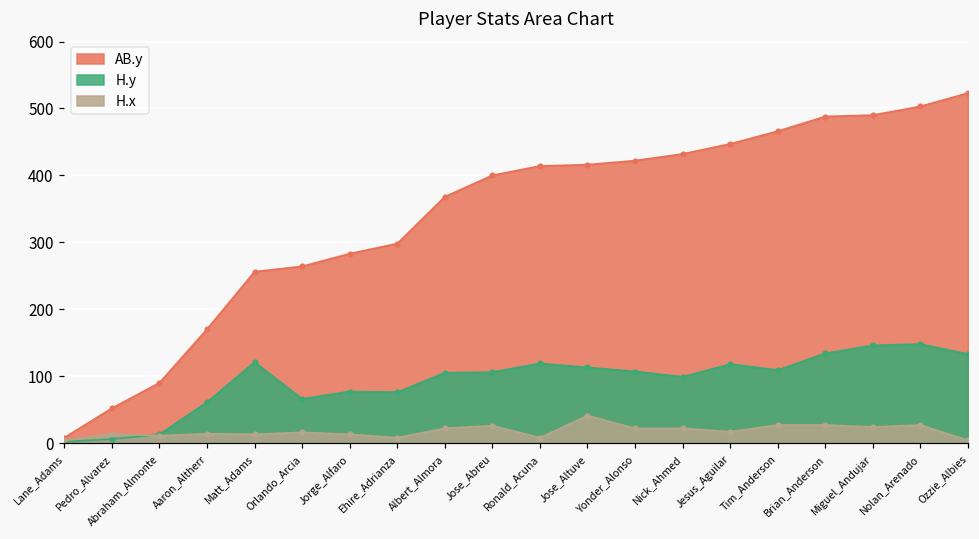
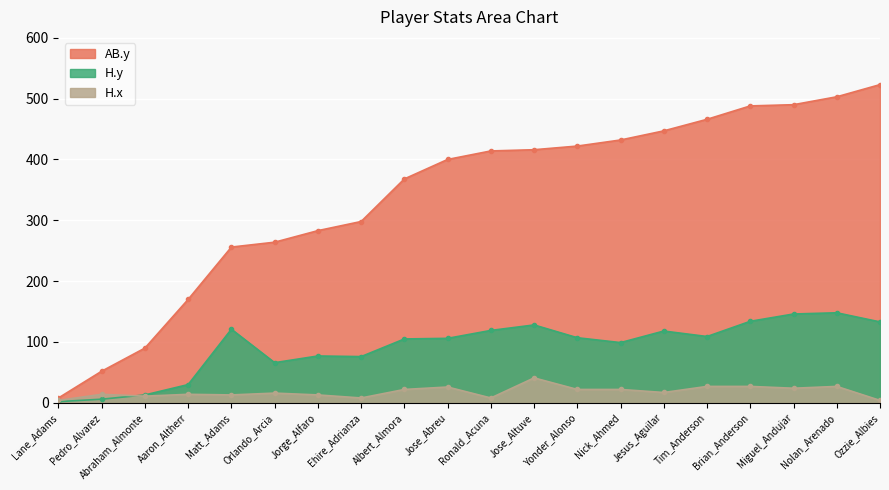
  {
    "AB.y": {
      "Pedro_Alvarez": 50,
      "Abraham_Almonte": 90,
      "Aaron_Altherr": 170,
      "Matt_Adams": 260,
      "Orlando_Arcia": 260,
      "Jorge_Alfaro": 280,
      "Ehire_Adrianza": 300,
      "Albert_Almora": 370,
      "Jose_Abreu": 400,
      "Ronald_Acuna": 410,
      "Jose_Altuve": 420,
      "Yonder_Alonso": 420,
      "Nick_Ahmed": 430,
      "Jesus_Aguilar": 450,
      "Tim_Anderson": 470,
      "Brian_Anderson": 490,
      "Miguel_Andujar": 490,
      "Nolan_Arenado": 500,
      "Ozzie_Albies": 520
    },
    "H.y": {
      "Pedro_Alvarez": 10,
-     "Aaron_Altherr": 60,
+     "Aaron_Altherr": 30,
      "Matt_Adams": 120,
      "Orlando_Arcia": 70,
      "Jorge_Alfaro": 80,
      "Ehire_Adrianza": 80,
      "Albert_Almora": 110,
      "Jose_Abreu": 110,
      "Ronald_Acuna": 120,
-     "Jose_Altuve": 110,
+     "Jose_Altuve": 130,
      "Yonder_Alonso": 110,
      "Nick_Ahmed": 100,
      "Jesus_Aguilar": 120,
      "Tim_Anderson": 110,
      "Brian_Anderson": 130,
      "Miguel_Andujar": 150,
      "Nolan_Arenado": 150,
      "Ozzie_Albies": 130
    },
    "H.x": {
      "Pedro_Alvarez": 10,
      "Aaron_Altherr": 10,
      "Matt_Adams": 10,
      "Orlando_Arcia": 20,
      "Jorge_Alfaro": 10,
      "Ehire_Adrianza": 10,
      "Albert_Almora": 20,
      "Jose_Abreu": 30,
      "Ronald_Acuna": 10,
      "Jose_Altuve": 40,
      "Yonder_Alonso": 20,
      "Nick_Ahmed": 20,
      "Jesus_Aguilar": 20,
      "Tim_Anderson": 30,
      "Brian_Anderson": 30,
      "Miguel_Andujar": 20,
      "Nolan_Arenado": 30,
      "Ozzie_Albies": 0
    }
  }
